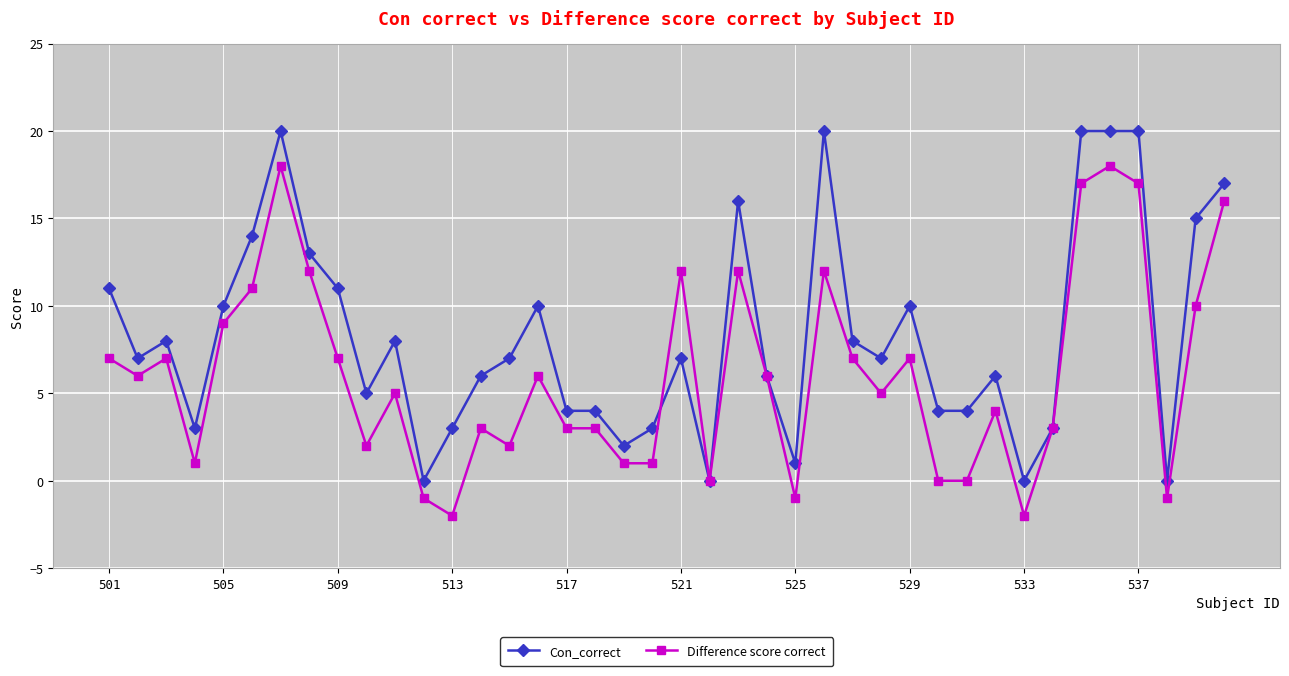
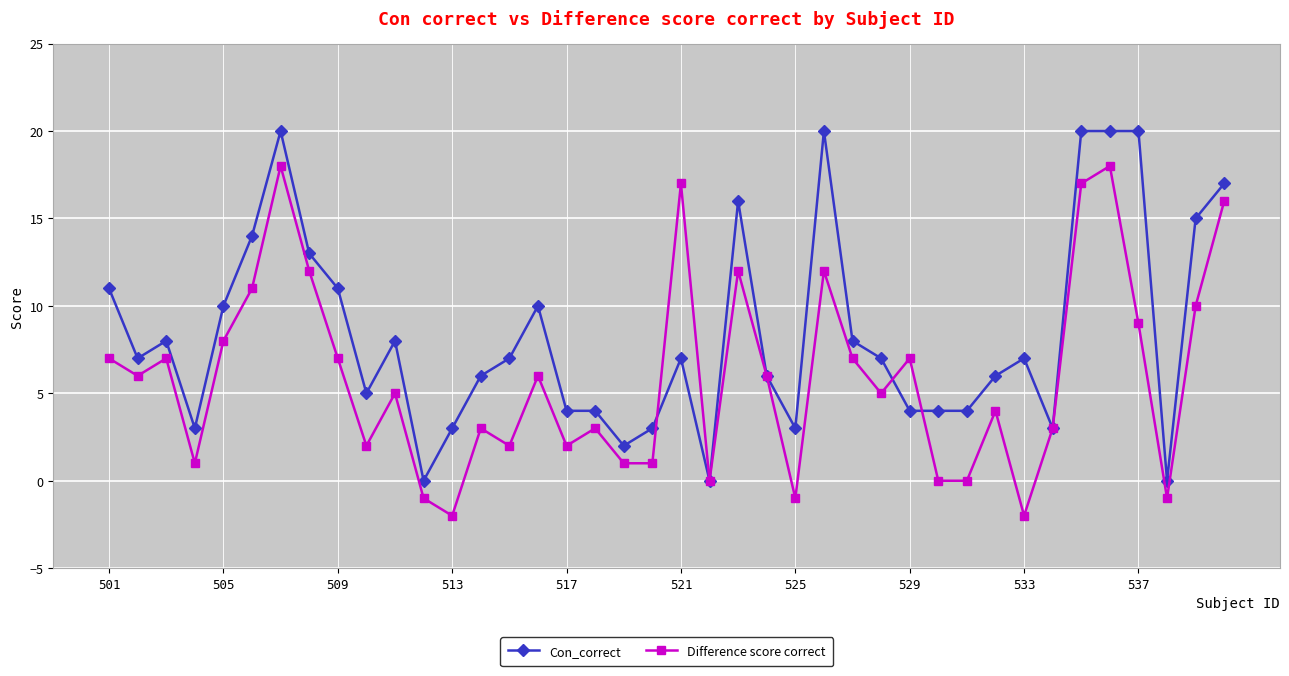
  {
    "Con_correct": {
      "501": 11,
      "505": 10,
      "509": 11,
      "513": 3,
      "517": 4,
      "521": 7,
-     "525": 1,
-     "529": 10,
-     "533": 0,
+     "525": 3,
+     "529": 4,
+     "533": 7,
      "537": 20
    },
    "Difference score correct": {
      "501": 7,
-     "505": 9,
+     "505": 8,
      "509": 7,
      "513": -2,
-     "517": 3,
-     "521": 12,
+     "517": 2,
+     "521": 17,
      "525": -1,
      "529": 7,
      "533": -2,
-     "537": 17
+     "537": 9
    }
  }
